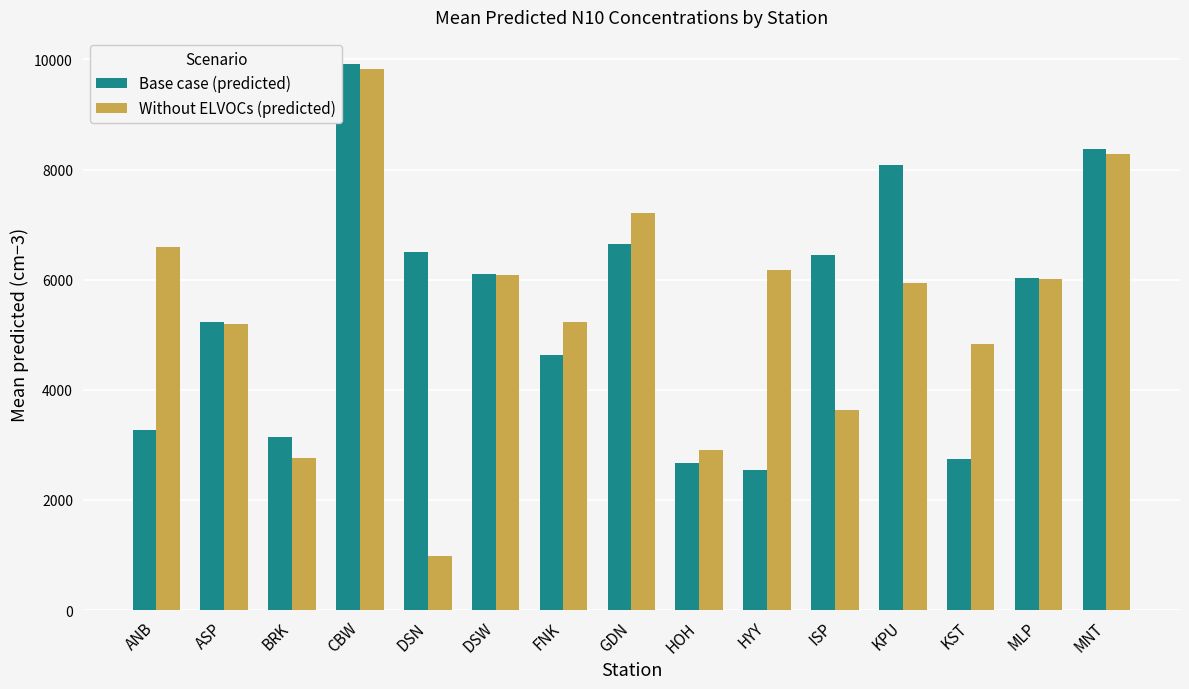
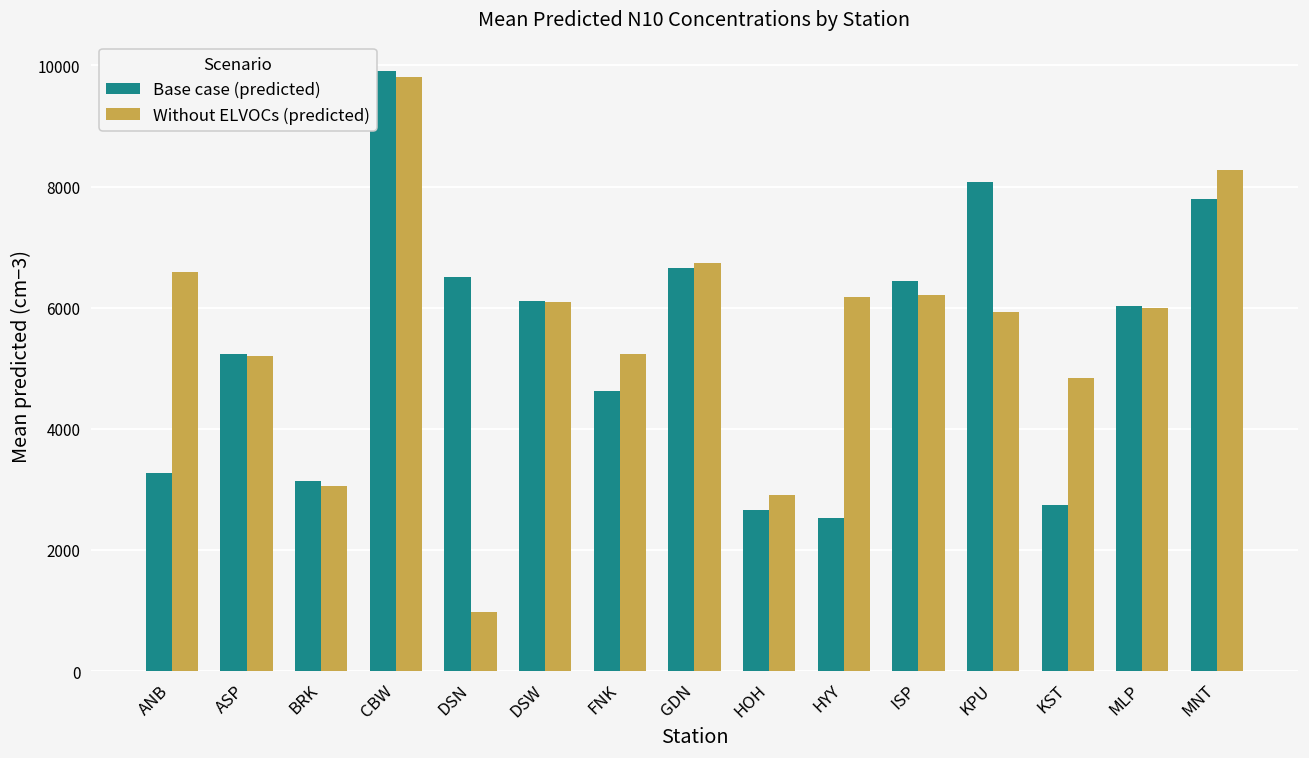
  {
    "Base case (predicted)": {
      "ANB": 3300,
      "ASP": 5200,
      "BRK": 3100,
      "CBW": 9900,
      "DSN": 6500,
      "DSW": 6100,
      "FNK": 4600,
      "GDN": 6700,
      "HOH": 2700,
      "HYY": 2500,
      "ISP": 6400,
      "KPU": 8100,
      "KST": 2700,
      "MLP": 6000,
-     "MNT": 8400
+     "MNT": 7800
    },
    "Without ELVOCs (predicted)": {
      "ANB": 6600,
      "ASP": 5200,
-     "BRK": 2800,
+     "BRK": 3100,
      "CBW": 9800,
      "DSN": 1000,
      "DSW": 6100,
      "FNK": 5200,
-     "GDN": 7200,
+     "GDN": 6700,
      "HOH": 2900,
      "HYY": 6200,
-     "ISP": 3600,
+     "ISP": 6200,
      "KPU": 5900,
      "KST": 4800,
      "MLP": 6000,
      "MNT": 8300
    }
  }
